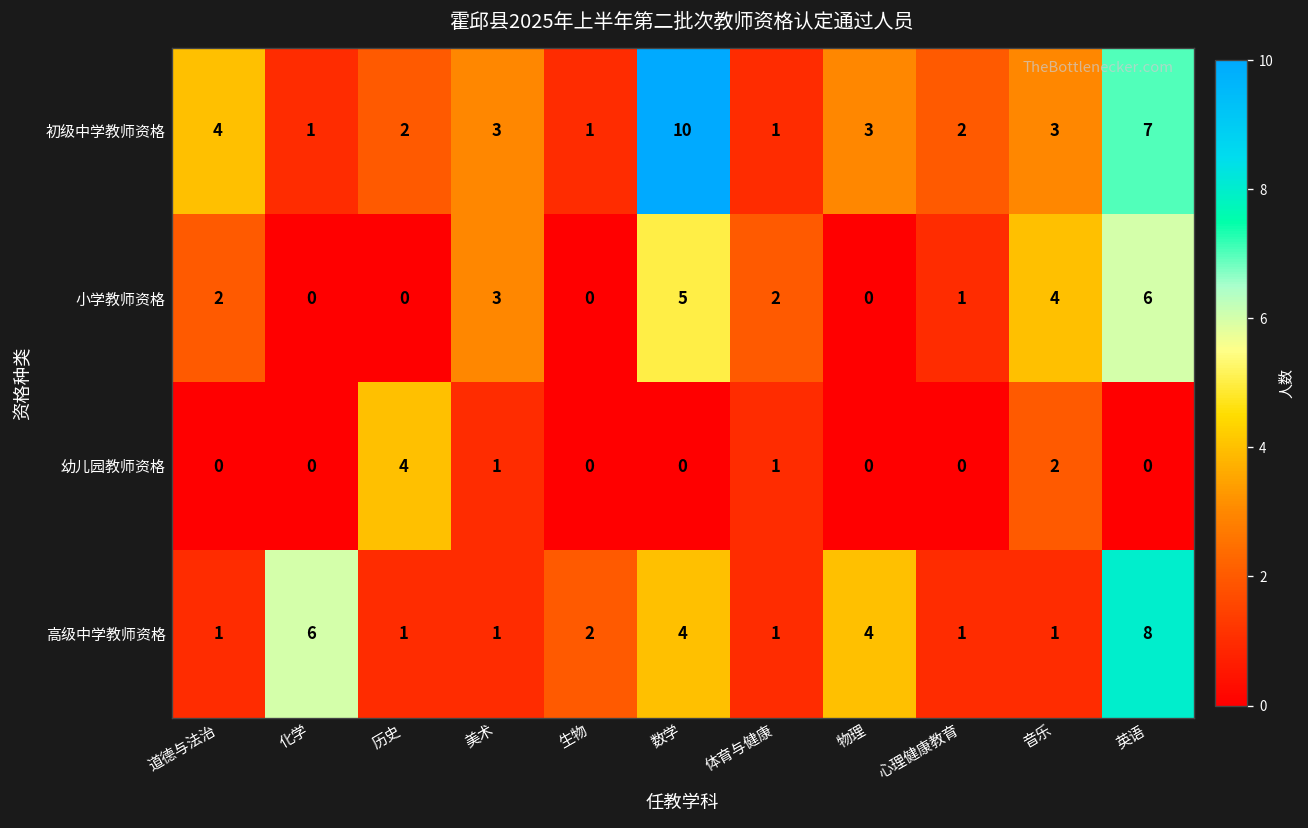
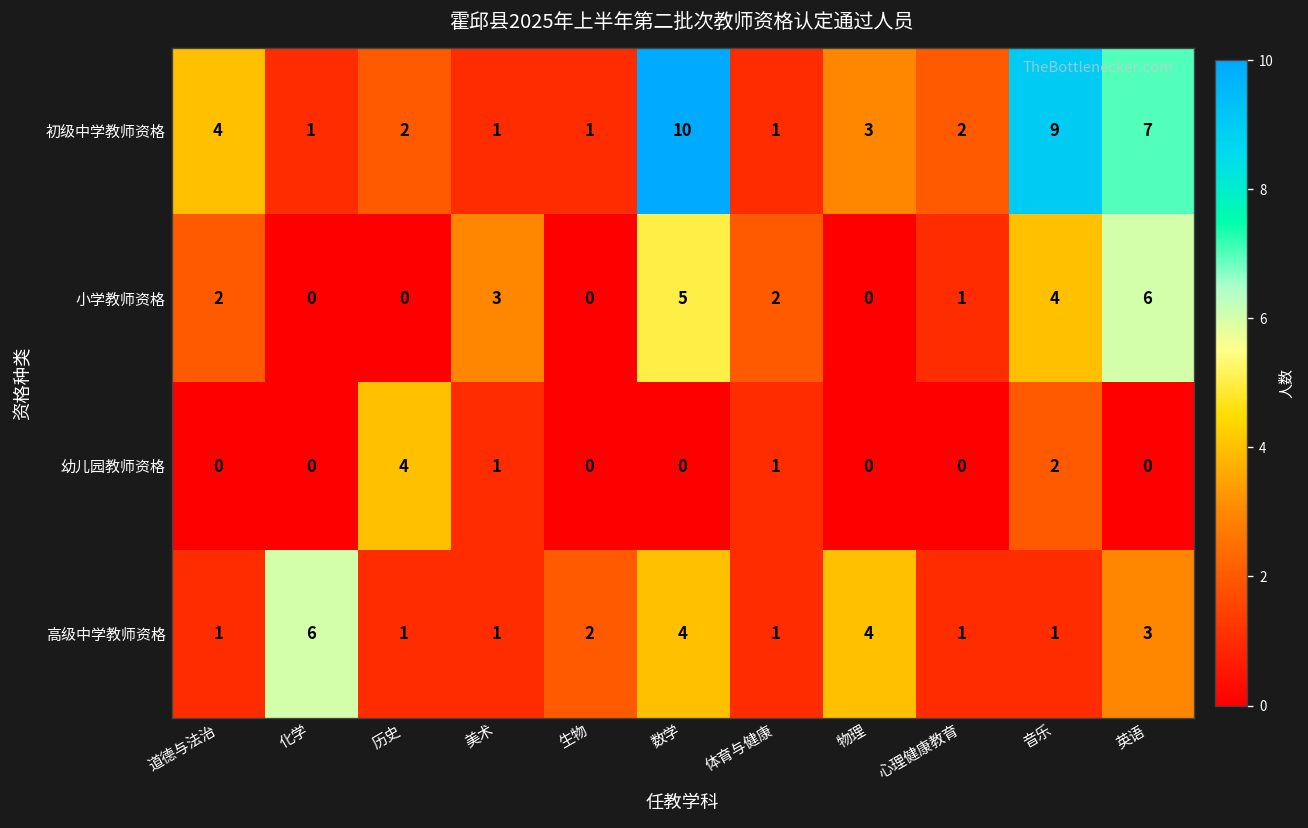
  {
    "初级中学教师资格": {
      "道德与法治": 4,
      "化学": 1,
      "历史": 2,
-     "美术": 3,
+     "美术": 1,
      "生物": 1,
      "数学": 10,
      "体育与健康": 1,
      "物理": 3,
      "心理健康教育": 2,
-     "音乐": 3,
+     "音乐": 9,
      "英语": 7
    },
    "小学教师资格": {
      "道德与法治": 2,
      "化学": 0,
      "历史": 0,
      "美术": 3,
      "生物": 0,
      "数学": 5,
      "体育与健康": 2,
      "物理": 0,
      "心理健康教育": 1,
      "音乐": 4,
      "英语": 6
    },
    "幼儿园教师资格": {
      "道德与法治": 0,
      "化学": 0,
      "历史": 4,
      "美术": 1,
      "生物": 0,
      "数学": 0,
      "体育与健康": 1,
      "物理": 0,
      "心理健康教育": 0,
      "音乐": 2,
      "英语": 0
    },
    "高级中学教师资格": {
      "道德与法治": 1,
      "化学": 6,
      "历史": 1,
      "美术": 1,
      "生物": 2,
      "数学": 4,
      "体育与健康": 1,
      "物理": 4,
      "心理健康教育": 1,
      "音乐": 1,
-     "英语": 8
+     "英语": 3
    }
  }
